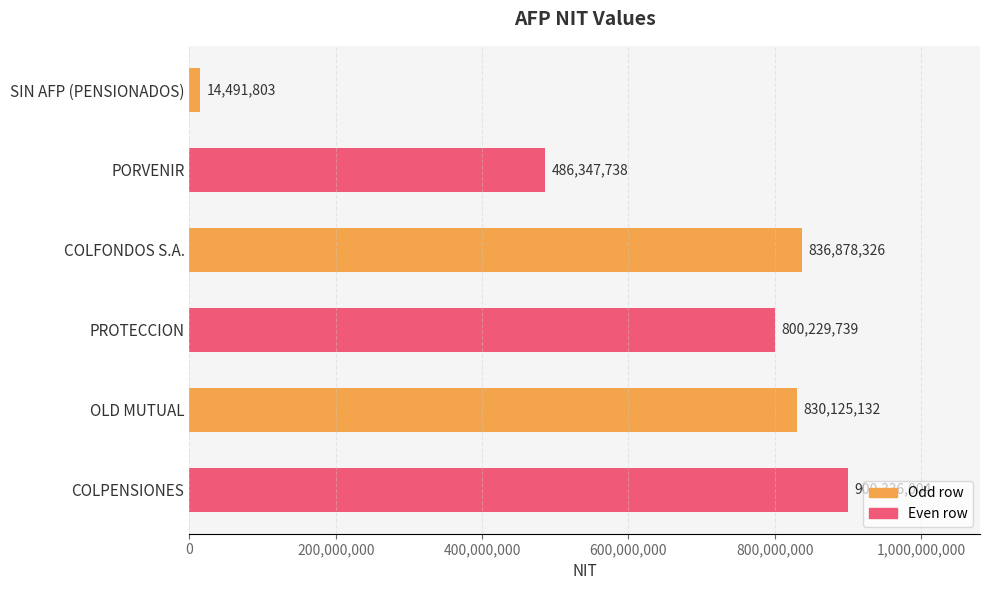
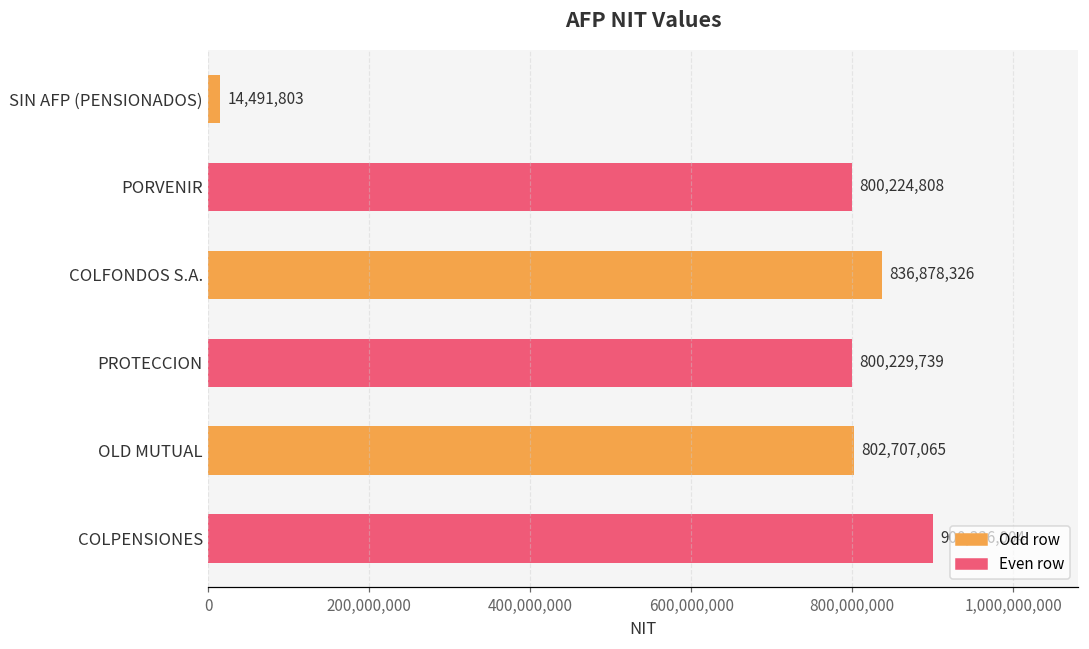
  {
    "SIN AFP (PENSIONADOS)": "14,491,803",
-   "PORVENIR": "486,347,738",
+   "PORVENIR": "800,224,808",
    "COLFONDOS S.A.": "836,878,326",
    "PROTECCION": "800,229,739",
-   "OLD MUTUAL": "830,125,132"
+   "OLD MUTUAL": "802,707,065"
  }
